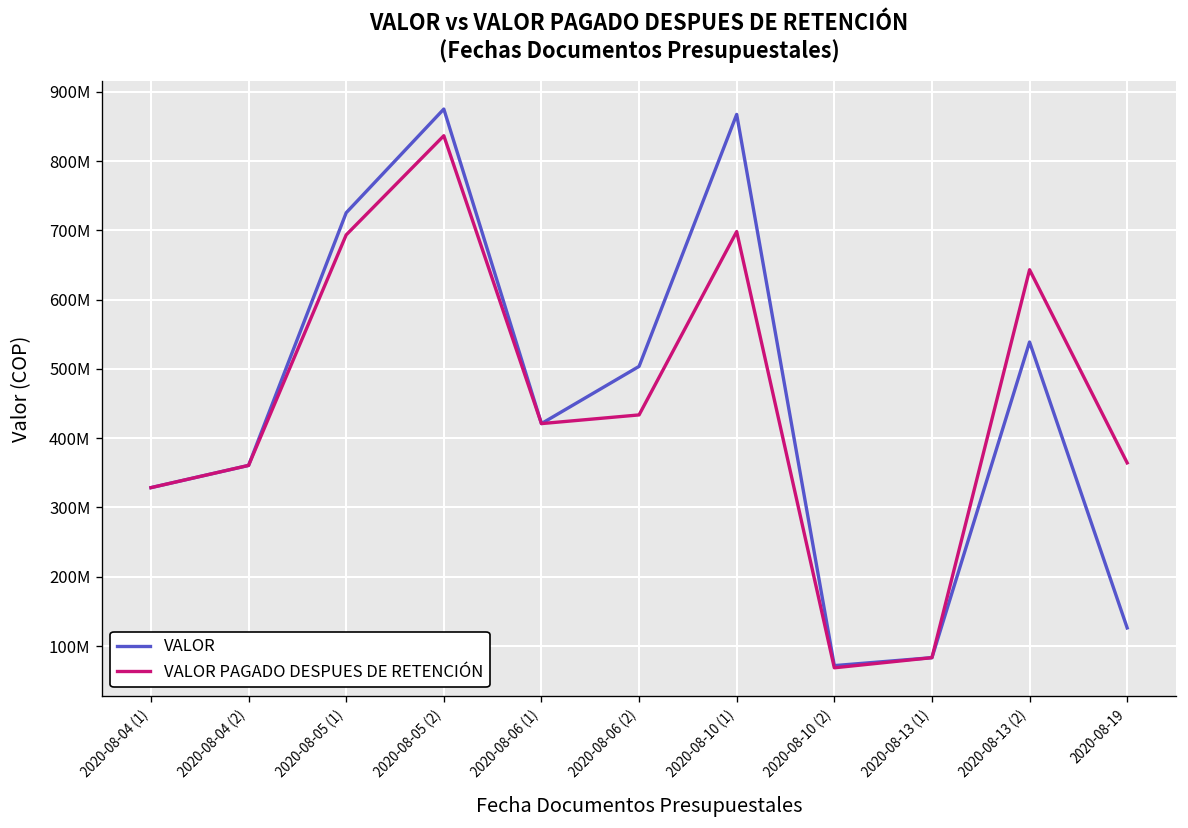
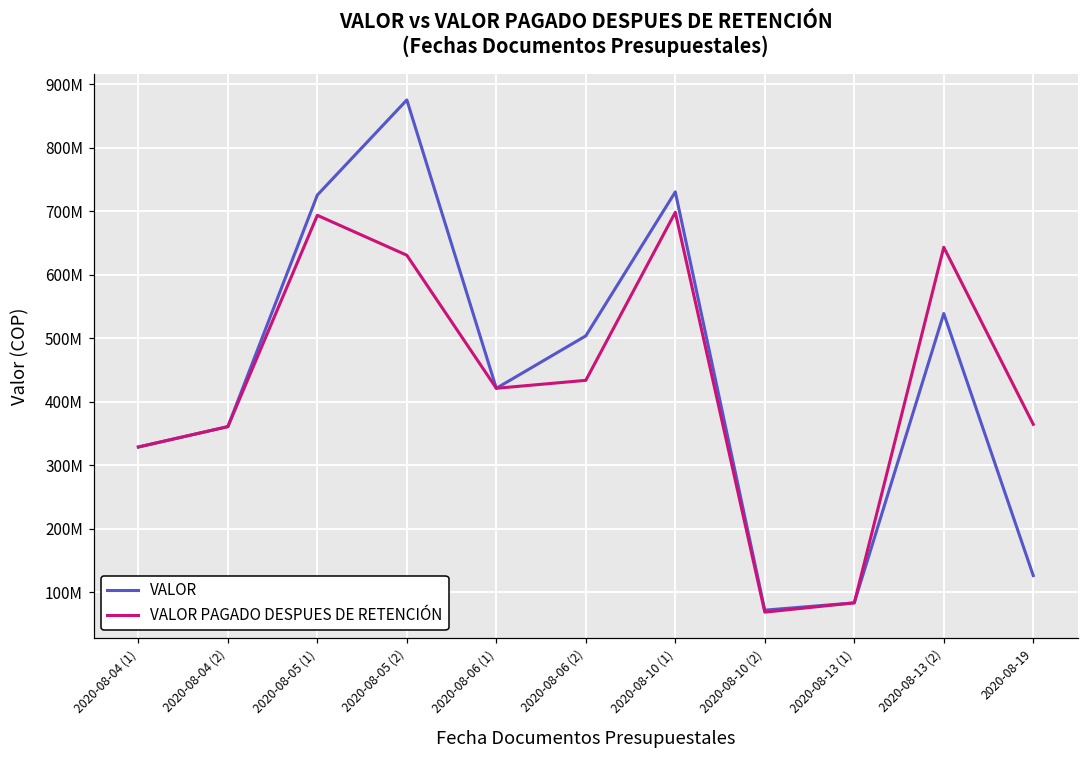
  {
    "VALOR": {
      "2020-08-05 (1)": 730000000,
      "2020-08-05 (2)": 880000000,
      "2020-08-06 (2)": 500000000,
-     "2020-08-10 (1)": 870000000,
+     "2020-08-10 (1)": 730000000,
      "2020-08-13 (2)": 540000000,
      "2020-08-19": 130000000
    },
    "VALOR PAGADO DESPUES DE RETENCIÓN": {
      "2020-08-05 (1)": 690000000,
-     "2020-08-05 (2)": 840000000,
+     "2020-08-05 (2)": 630000000,
      "2020-08-06 (2)": 430000000,
      "2020-08-10 (1)": 700000000,
      "2020-08-13 (2)": 640000000,
      "2020-08-19": 360000000
    }
  }
